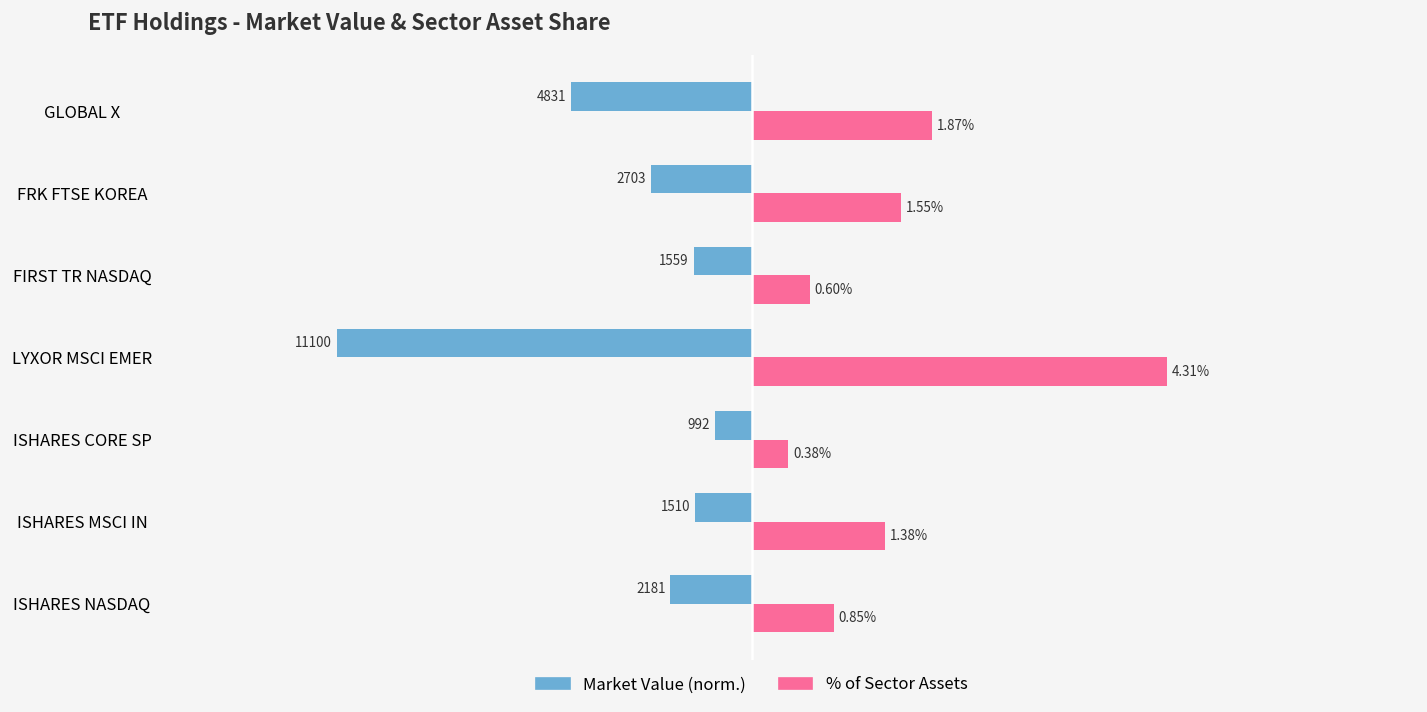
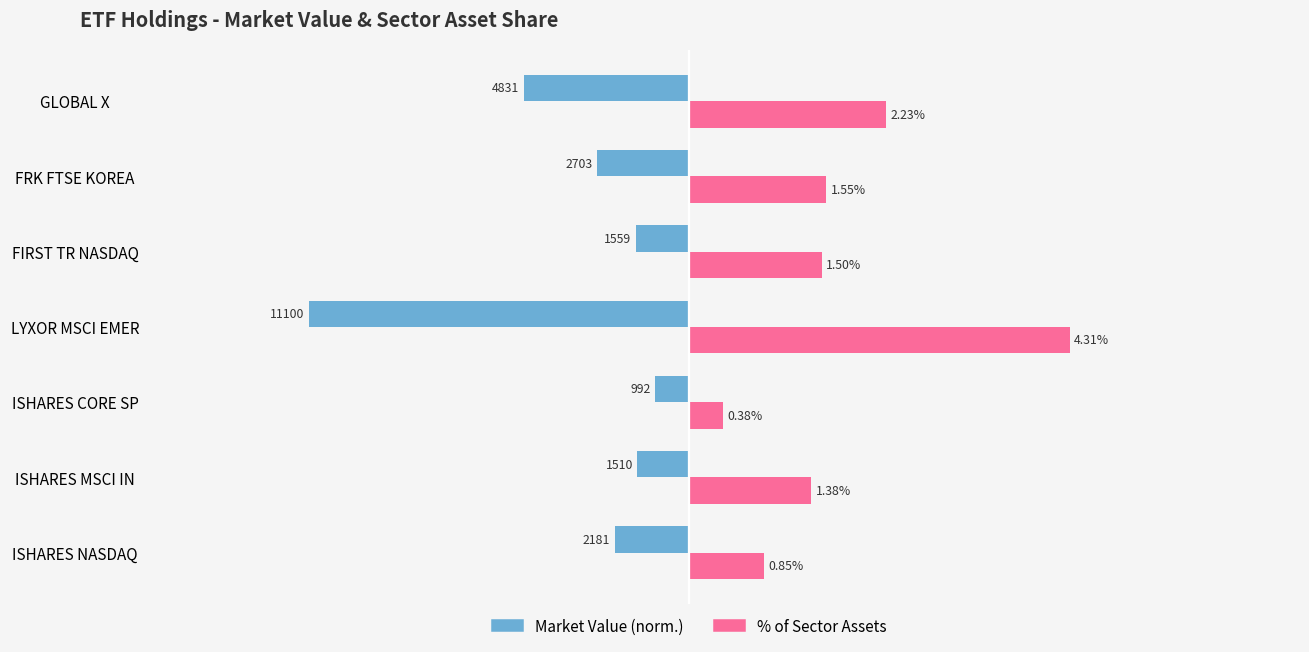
  {
    "% of Sector Assets": {
-     "GLOBAL X": "1.87%",
+     "GLOBAL X": "2.23%",
      "FRK FTSE KOREA": "1.55%",
-     "FIRST TR NASDAQ": "0.60%",
+     "FIRST TR NASDAQ": "1.50%",
      "LYXOR MSCI EMER": "4.31%",
      "ISHARES CORE SP": "0.38%",
      "ISHARES MSCI IN": "1.38%",
      "ISHARES NASDAQ": "0.85%"
    }
  }
